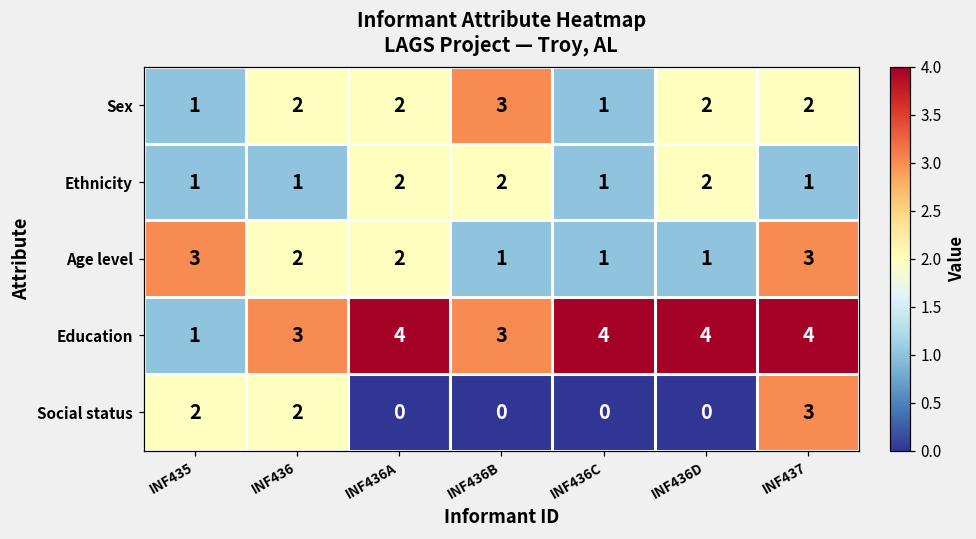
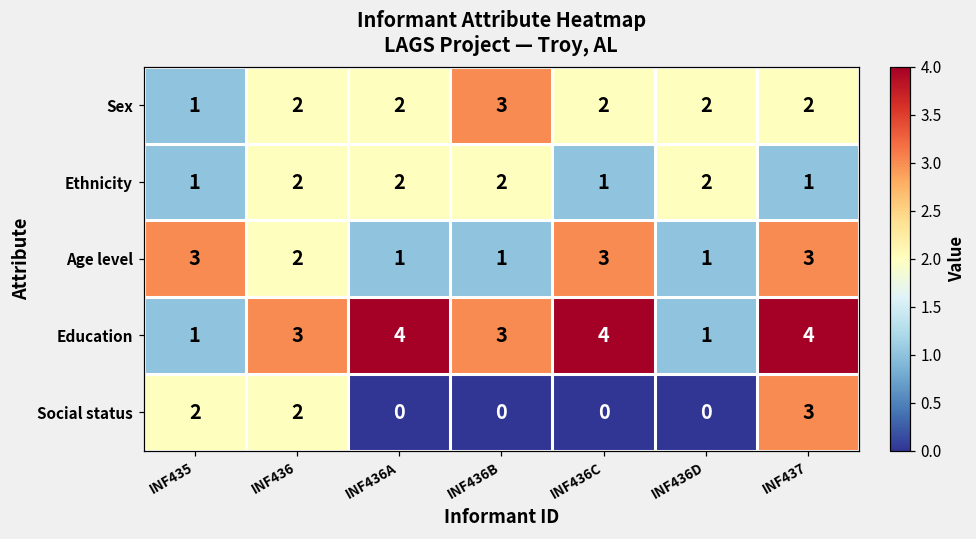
  {
    "Sex": {
      "INF435": 1,
      "INF436": 2,
      "INF436A": 2,
      "INF436B": 3,
-     "INF436C": 1,
+     "INF436C": 2,
      "INF436D": 2,
      "INF437": 2
    },
    "Ethnicity": {
      "INF435": 1,
-     "INF436": 1,
+     "INF436": 2,
      "INF436A": 2,
      "INF436B": 2,
      "INF436C": 1,
      "INF436D": 2,
      "INF437": 1
    },
    "Age level": {
      "INF435": 3,
      "INF436": 2,
-     "INF436A": 2,
+     "INF436A": 1,
      "INF436B": 1,
-     "INF436C": 1,
+     "INF436C": 3,
      "INF436D": 1,
      "INF437": 3
    },
    "Education": {
      "INF435": 1,
      "INF436": 3,
      "INF436A": 4,
      "INF436B": 3,
      "INF436C": 4,
-     "INF436D": 4,
+     "INF436D": 1,
      "INF437": 4
    },
    "Social status": {
      "INF435": 2,
      "INF436": 2,
      "INF436A": 0,
      "INF436B": 0,
      "INF436C": 0,
      "INF436D": 0,
      "INF437": 3
    }
  }
